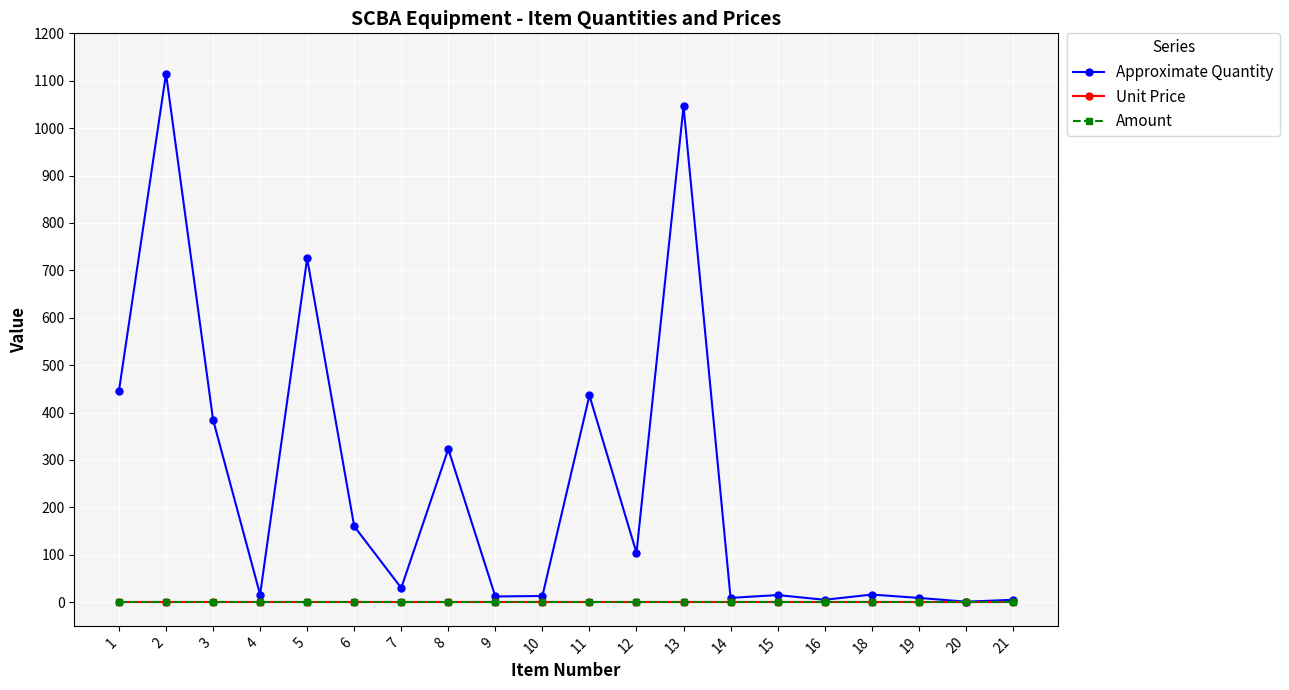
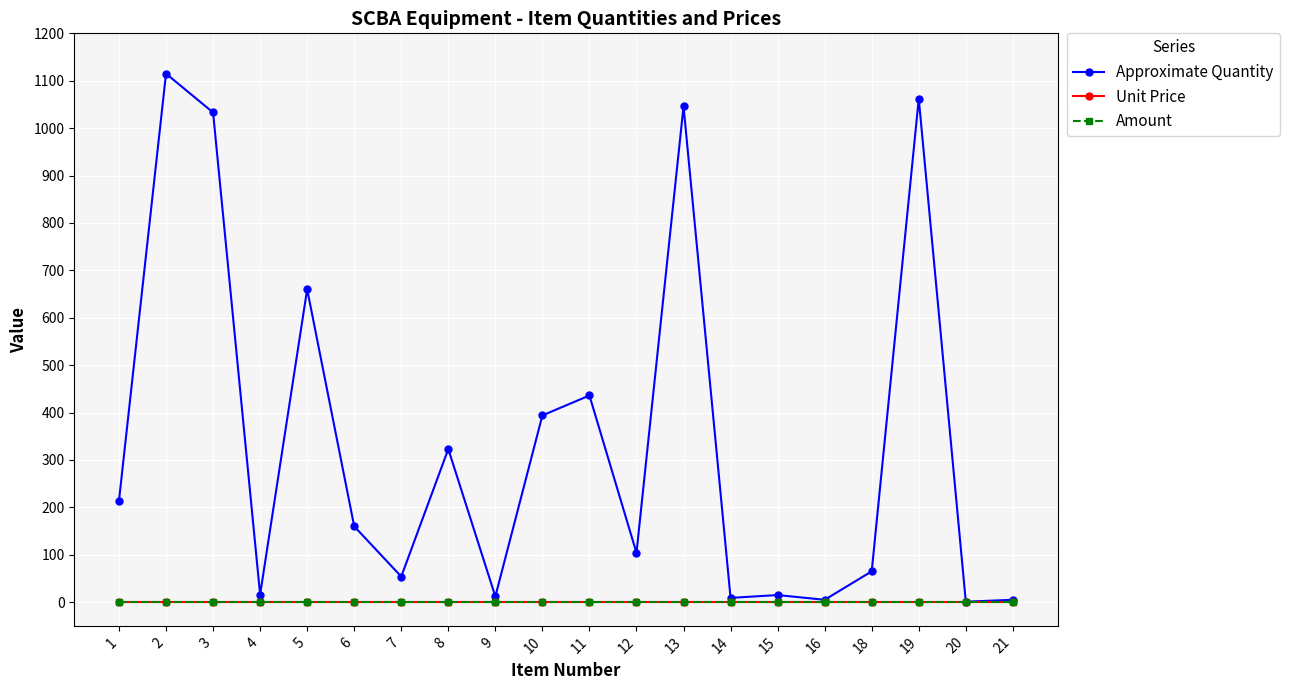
  {
    "Approximate Quantity": {
-     "1": 450,
+     "1": 210,
      "2": 1120,
-     "3": 390,
+     "3": 1030,
      "4": 20,
-     "5": 730,
+     "5": 660,
      "6": 160,
-     "7": 30,
+     "7": 50,
      "8": 320,
      "9": 10,
-     "10": 10,
+     "10": 390,
      "11": 440,
      "12": 100,
      "13": 1050,
      "14": 10,
      "15": 20,
-     "18": 20,
-     "19": 10
+     "18": 70,
+     "19": 1060
    },
    "Amount": {
      "1": 0,
      "2": 0,
      "3": 0,
      "4": 0,
      "5": 0,
      "6": 0,
      "7": 0,
      "8": 0,
      "9": 0,
      "10": 0,
      "11": 0,
      "12": 0,
      "13": 0,
      "14": 0,
      "15": 0,
      "18": 0,
      "19": 0
    }
  }
